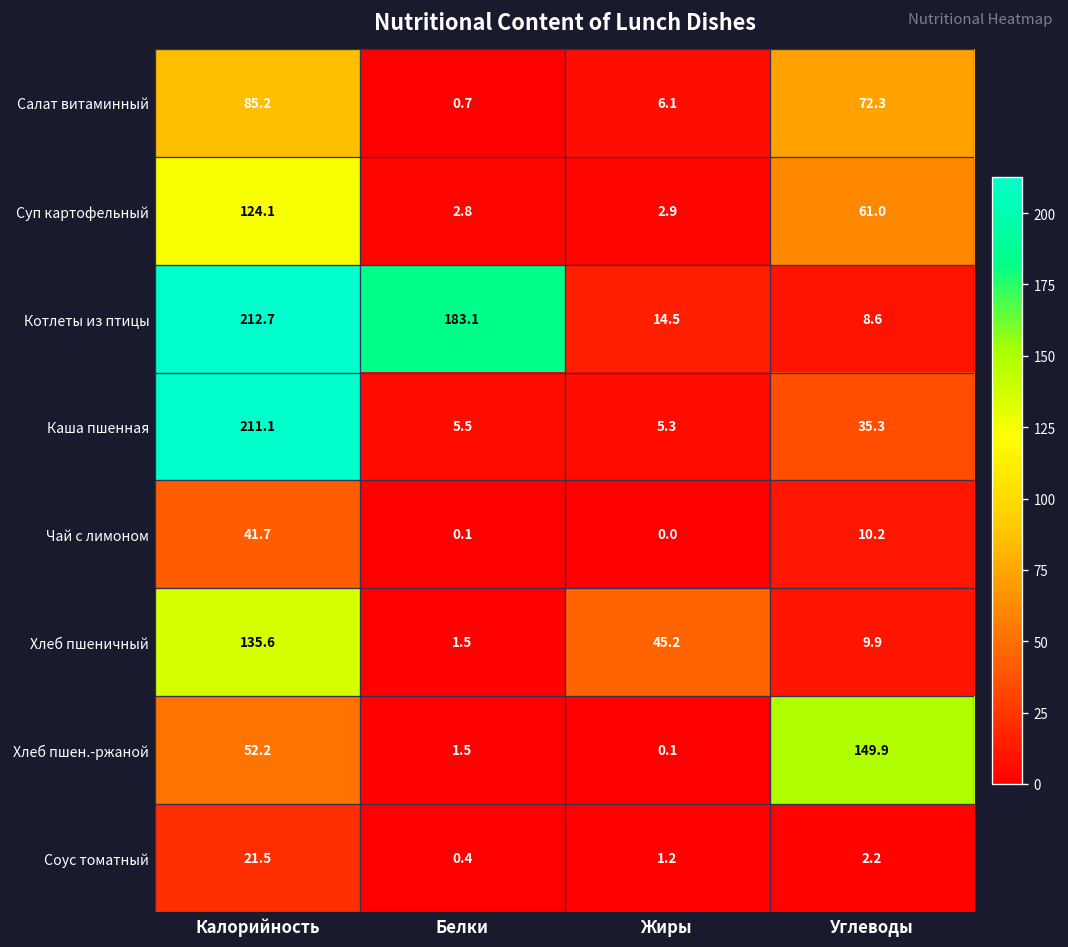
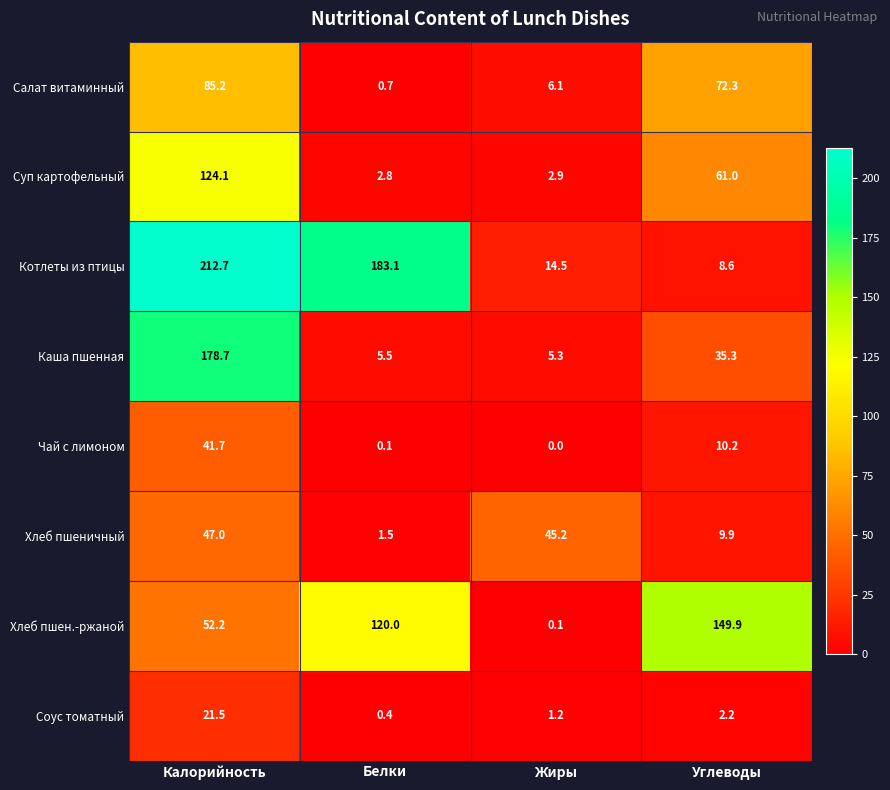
  {
    "Салат витаминный": {
      "Калорийность": 85.2,
      "Белки": 0.7,
      "Жиры": 6.1,
      "Углеводы": 72.3
    },
    "Суп картофельный": {
      "Калорийность": 124.1,
      "Белки": 2.8,
      "Жиры": 2.9,
      "Углеводы": 61.0
    },
    "Котлеты из птицы": {
      "Калорийность": 212.7,
      "Белки": 183.1,
      "Жиры": 14.5,
      "Углеводы": 8.6
    },
    "Каша пшенная": {
-     "Калорийность": 211.1,
+     "Калорийность": 178.7,
      "Белки": 5.5,
      "Жиры": 5.3,
      "Углеводы": 35.3
    },
    "Чай с лимоном": {
      "Калорийность": 41.7,
      "Белки": 0.1,
      "Жиры": 0.0,
      "Углеводы": 10.2
    },
    "Хлеб пшеничный": {
-     "Калорийность": 135.6,
+     "Калорийность": 47.0,
      "Белки": 1.5,
      "Жиры": 45.2,
      "Углеводы": 9.9
    },
    "Хлеб пшен.-ржаной": {
      "Калорийность": 52.2,
-     "Белки": 1.5,
+     "Белки": 120.0,
      "Жиры": 0.1,
      "Углеводы": 149.9
    },
    "Соус томатный": {
      "Калорийность": 21.5,
      "Белки": 0.4,
      "Жиры": 1.2,
      "Углеводы": 2.2
    }
  }
